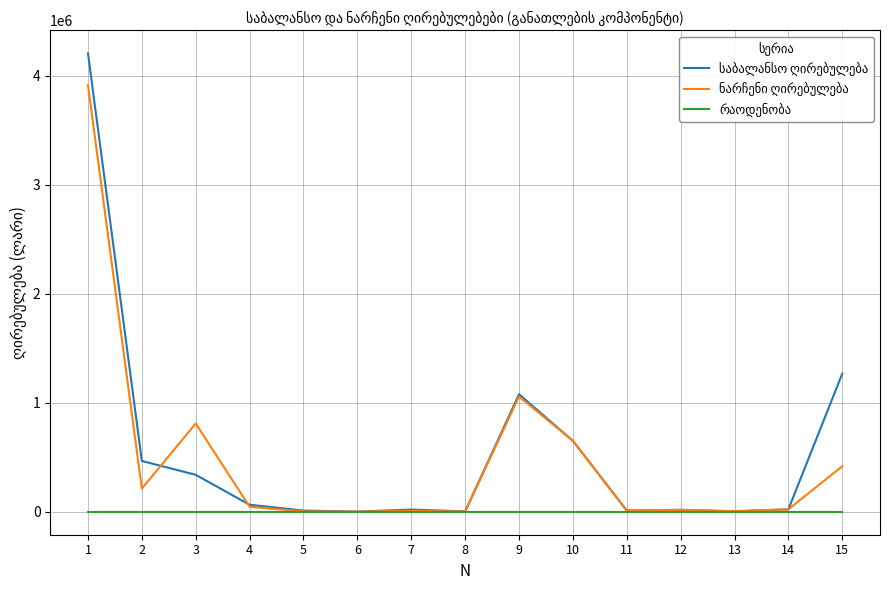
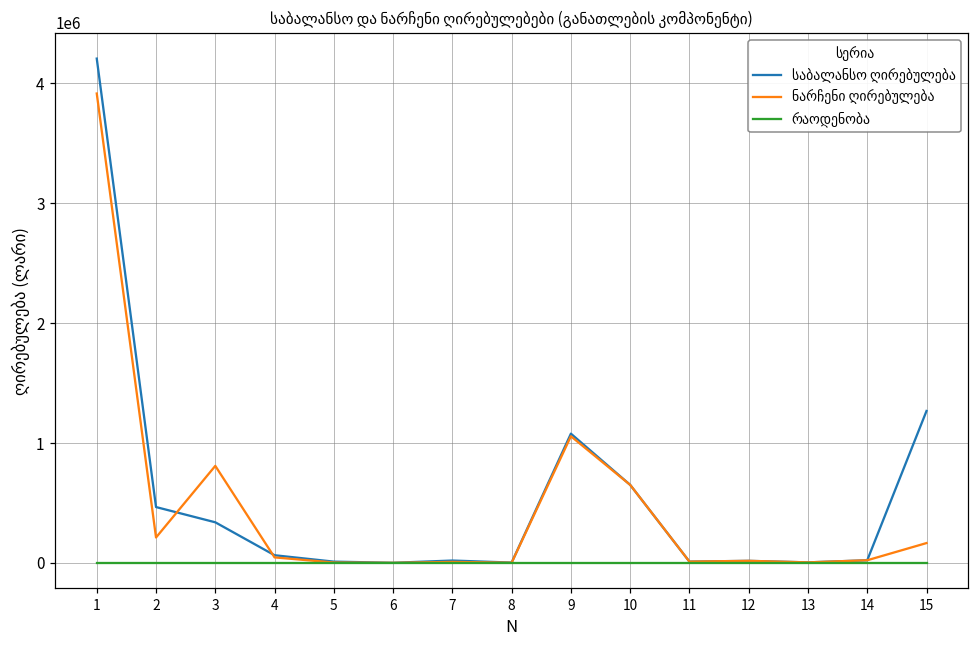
  {
    "საბალანსო ღირებულება": {
      "1": 4200000,
      "2": 470000,
      "3": 340000,
      "15": 1270000
    },
    "ნარჩენი ღირებულება": {
      "1": 3910000,
      "2": 210000,
      "3": 810000,
-     "15": 420000
+     "15": 170000
    },
    "რაოდენობა": {
      "1": 0,
      "2": 0,
      "3": 0,
      "4": 0,
      "9": 0,
      "10": 0,
      "15": 0
    }
  }
